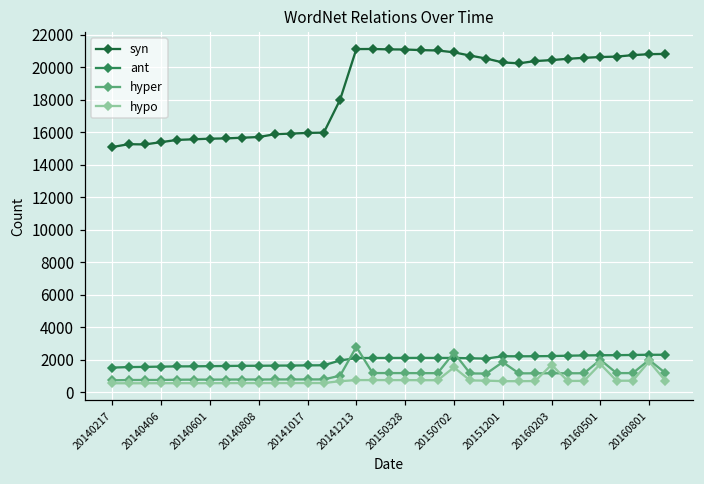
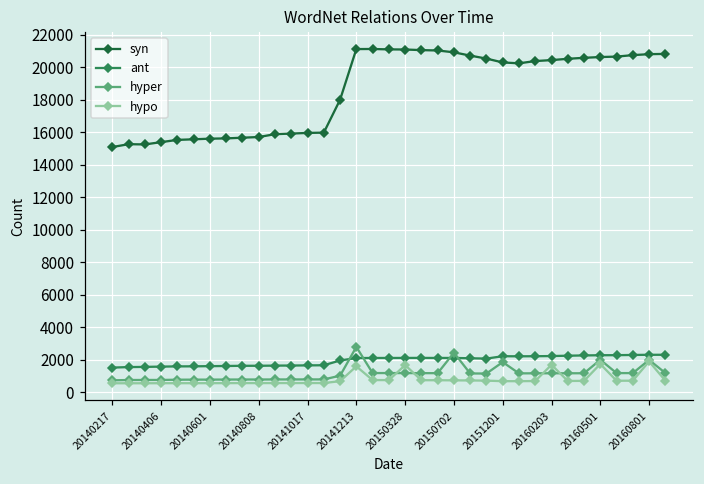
  {
    "hyper": {
      "20140217": 700,
      "20140406": 800,
      "20140601": 800,
      "20140808": 800,
      "20141017": 800,
      "20141213": 2800,
      "20150328": 1200,
      "20150702": 2400,
      "20151201": 1900,
      "20160203": 1200,
      "20160501": 2000
    },
    "hypo": {
      "20140217": 600,
      "20140406": 600,
      "20140601": 600,
      "20140808": 600,
      "20141017": 600,
-     "20141213": 800,
-     "20150328": 800,
-     "20150702": 1500,
+     "20141213": 1600,
+     "20150328": 1700,
+     "20150702": 700,
      "20151201": 700,
      "20160203": 1700,
      "20160501": 1700
    }
  }
